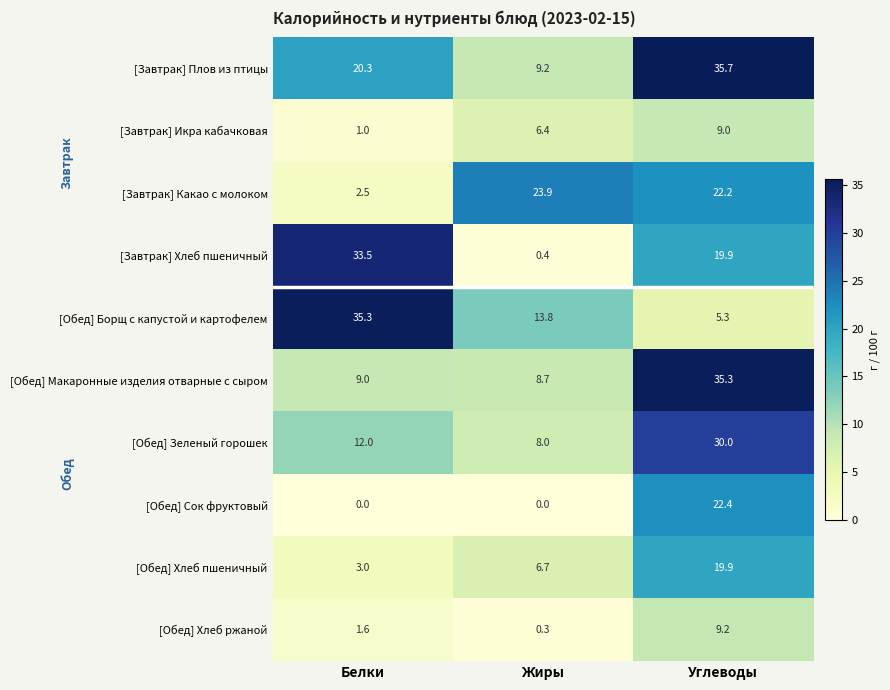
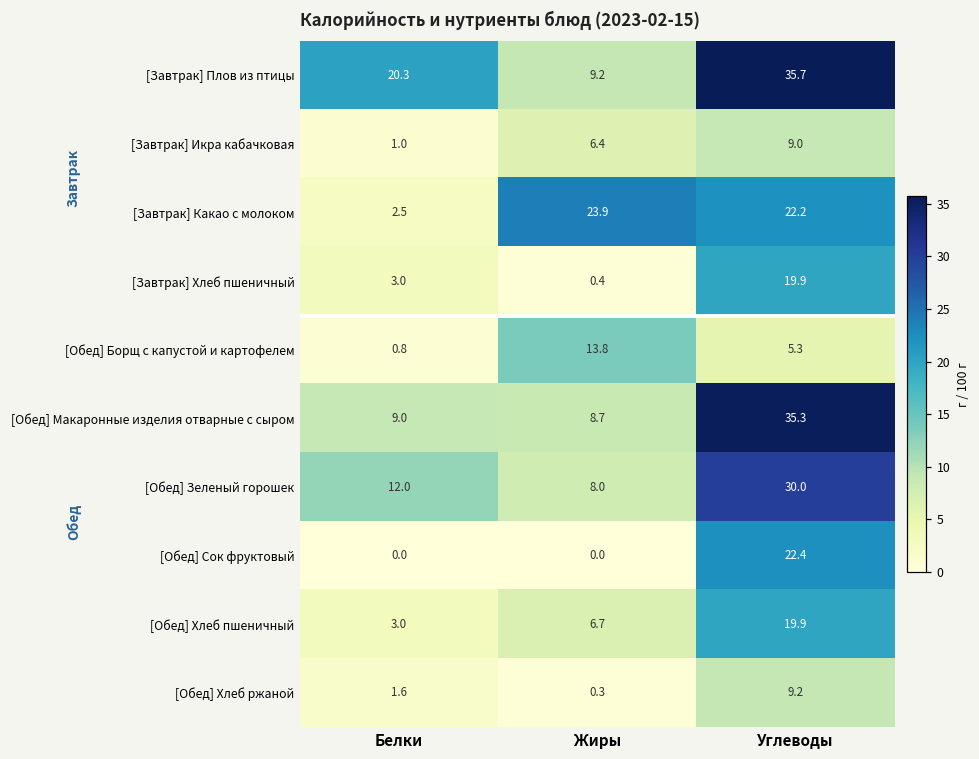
  {
    "[Завтрак] Плов из птицы": {
      "Белки": 20.3,
      "Жиры": 9.2,
      "Углеводы": 35.7
    },
    "[Завтрак] Икра кабачковая": {
      "Белки": 1.0,
      "Жиры": 6.4,
      "Углеводы": 9.0
    },
    "[Завтрак] Какао с молоком": {
      "Белки": 2.5,
      "Жиры": 23.9,
      "Углеводы": 22.2
    },
    "[Завтрак] Хлеб пшеничный": {
-     "Белки": 33.5,
+     "Белки": 3.0,
      "Жиры": 0.4,
      "Углеводы": 19.9
    },
    "[Обед] Борщ с капустой и картофелем": {
-     "Белки": 35.3,
+     "Белки": 0.8,
      "Жиры": 13.8,
      "Углеводы": 5.3
    },
    "[Обед] Макаронные изделия отварные с сыром": {
      "Белки": 9.0,
      "Жиры": 8.7,
      "Углеводы": 35.3
    },
    "[Обед] Зеленый горошек": {
      "Белки": 12.0,
      "Жиры": 8.0,
      "Углеводы": 30.0
    },
    "[Обед] Сок фруктовый": {
      "Белки": 0.0,
      "Жиры": 0.0,
      "Углеводы": 22.4
    },
    "[Обед] Хлеб пшеничный": {
      "Белки": 3.0,
      "Жиры": 6.7,
      "Углеводы": 19.9
    },
    "[Обед] Хлеб ржаной": {
      "Белки": 1.6,
      "Жиры": 0.3,
      "Углеводы": 9.2
    }
  }
